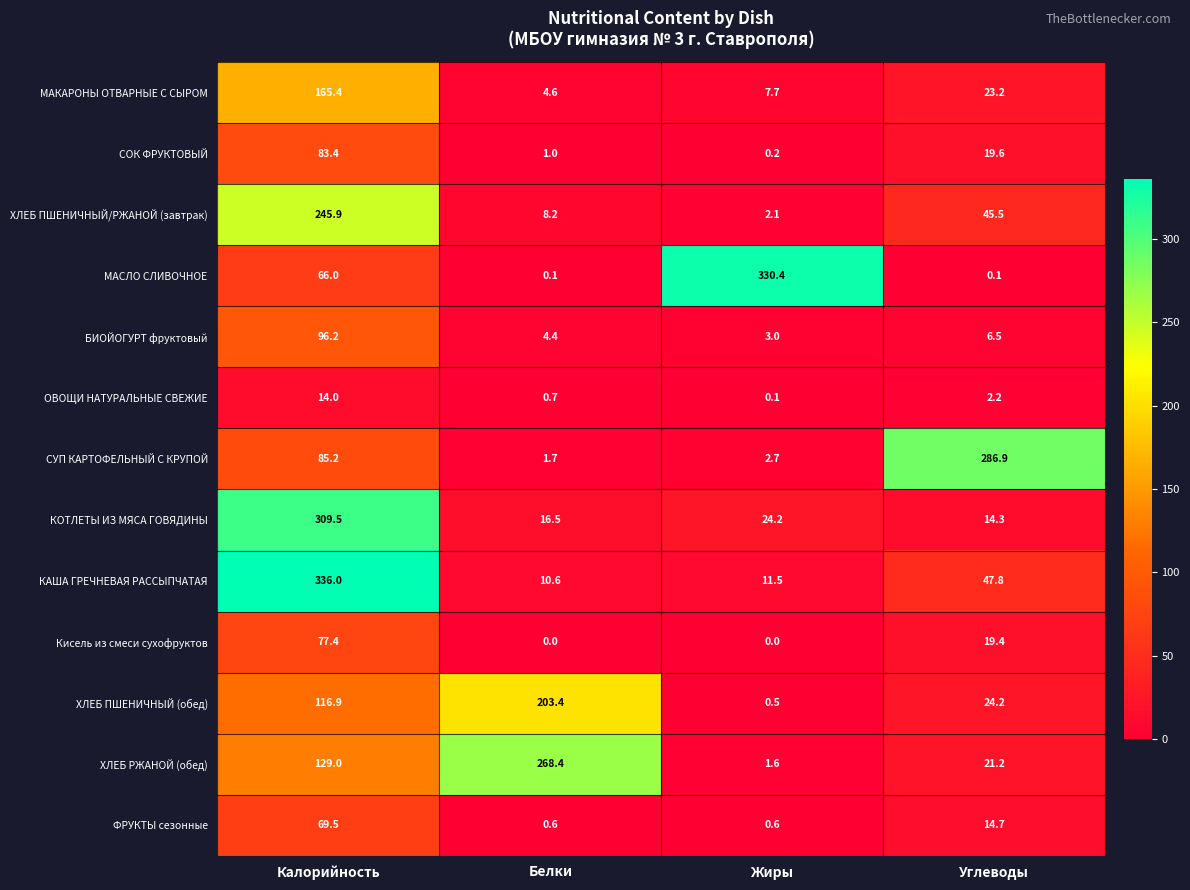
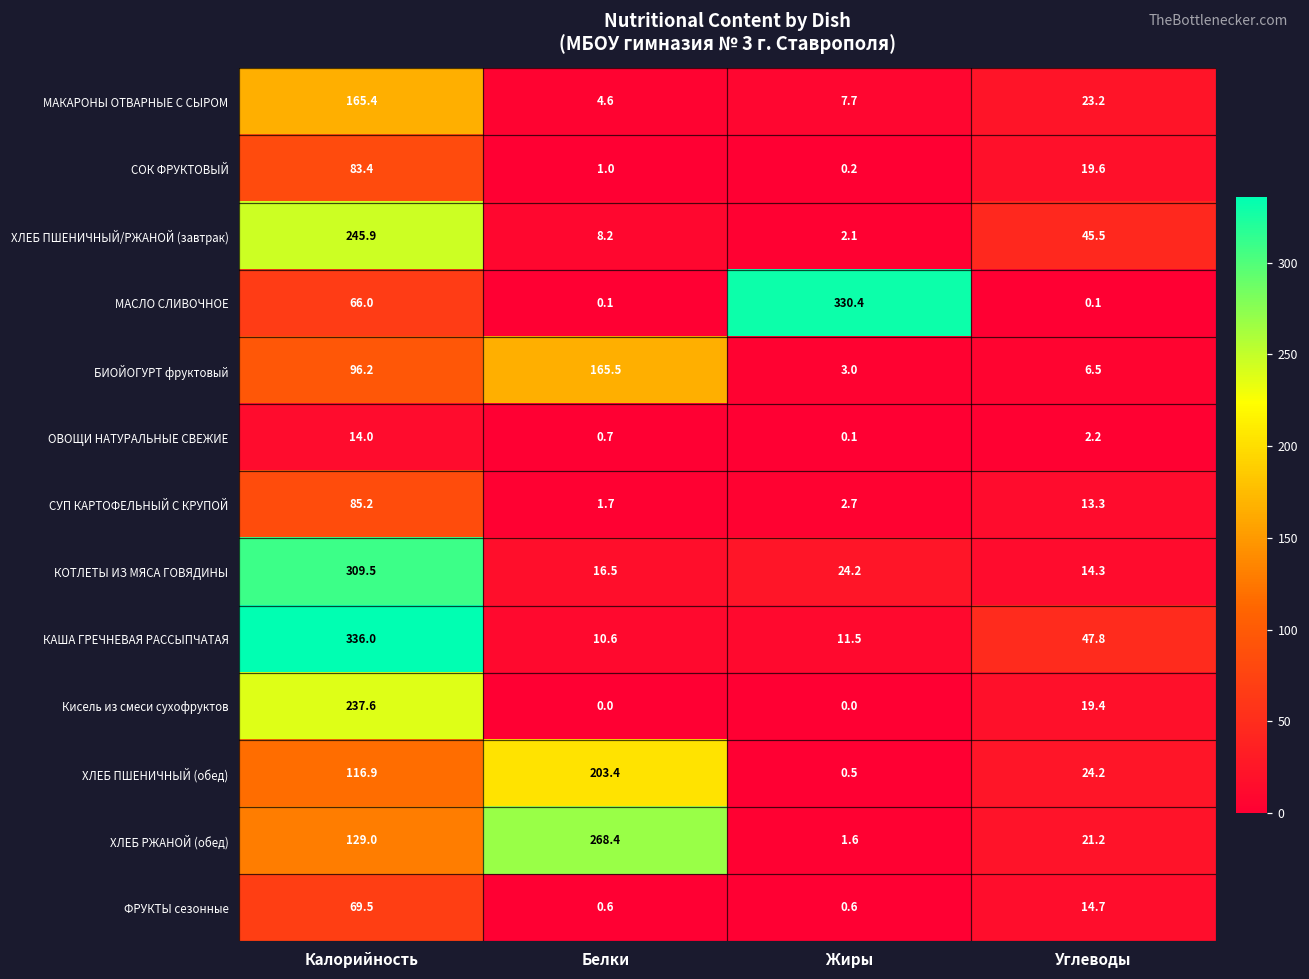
  {
    "МАКАРОНЫ ОТВАРНЫЕ С СЫРОМ": {
      "Калорийность": 165.4,
      "Белки": 4.6,
      "Жиры": 7.7,
      "Углеводы": 23.2
    },
    "СОК ФРУКТОВЫЙ": {
      "Калорийность": 83.4,
      "Белки": 1.0,
      "Жиры": 0.2,
      "Углеводы": 19.6
    },
    "ХЛЕБ ПШЕНИЧНЫЙ/РЖАНОЙ (завтрак)": {
      "Калорийность": 245.9,
      "Белки": 8.2,
      "Жиры": 2.1,
      "Углеводы": 45.5
    },
    "МАСЛО СЛИВОЧНОЕ": {
      "Калорийность": 66.0,
      "Белки": 0.1,
      "Жиры": 330.4,
      "Углеводы": 0.1
    },
    "БИОЙОГУРТ фруктовый": {
      "Калорийность": 96.2,
-     "Белки": 4.4,
+     "Белки": 165.5,
      "Жиры": 3.0,
      "Углеводы": 6.5
    },
    "ОВОЩИ НАТУРАЛЬНЫЕ СВЕЖИЕ": {
      "Калорийность": 14.0,
      "Белки": 0.7,
      "Жиры": 0.1,
      "Углеводы": 2.2
    },
    "СУП КАРТОФЕЛЬНЫЙ С КРУПОЙ": {
      "Калорийность": 85.2,
      "Белки": 1.7,
      "Жиры": 2.7,
-     "Углеводы": 286.9
+     "Углеводы": 13.3
    },
    "КОТЛЕТЫ ИЗ МЯСА ГОВЯДИНЫ": {
      "Калорийность": 309.5,
      "Белки": 16.5,
      "Жиры": 24.2,
      "Углеводы": 14.3
    },
    "КАША ГРЕЧНЕВАЯ РАССЫПЧАТАЯ": {
      "Калорийность": 336.0,
      "Белки": 10.6,
      "Жиры": 11.5,
      "Углеводы": 47.8
    },
    "Кисель из смеси сухофруктов": {
-     "Калорийность": 77.4,
+     "Калорийность": 237.6,
      "Белки": 0.0,
      "Жиры": 0.0,
      "Углеводы": 19.4
    },
    "ХЛЕБ ПШЕНИЧНЫЙ (обед)": {
      "Калорийность": 116.9,
      "Белки": 203.4,
      "Жиры": 0.5,
      "Углеводы": 24.2
    },
    "ХЛЕБ РЖАНОЙ (обед)": {
      "Калорийность": 129.0,
      "Белки": 268.4,
      "Жиры": 1.6,
      "Углеводы": 21.2
    },
    "ФРУКТЫ сезонные": {
      "Калорийность": 69.5,
      "Белки": 0.6,
      "Жиры": 0.6,
      "Углеводы": 14.7
    }
  }
